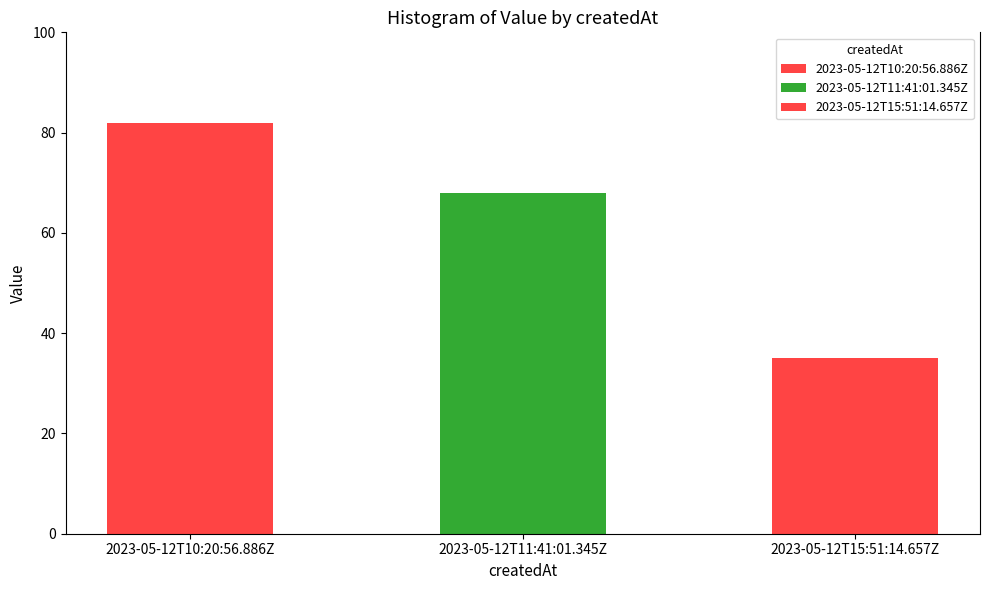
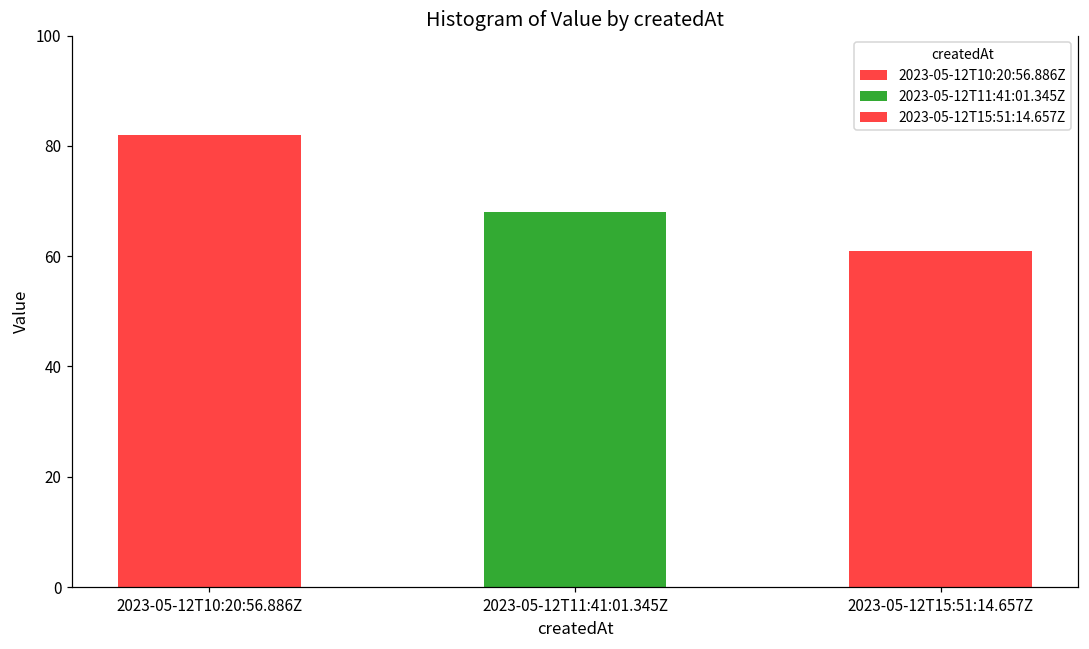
  {
    "2023-05-12T10:20:56.886Z": 82,
    "2023-05-12T11:41:01.345Z": 68,
-   "2023-05-12T15:51:14.657Z": 35
+   "2023-05-12T15:51:14.657Z": 61
  }
